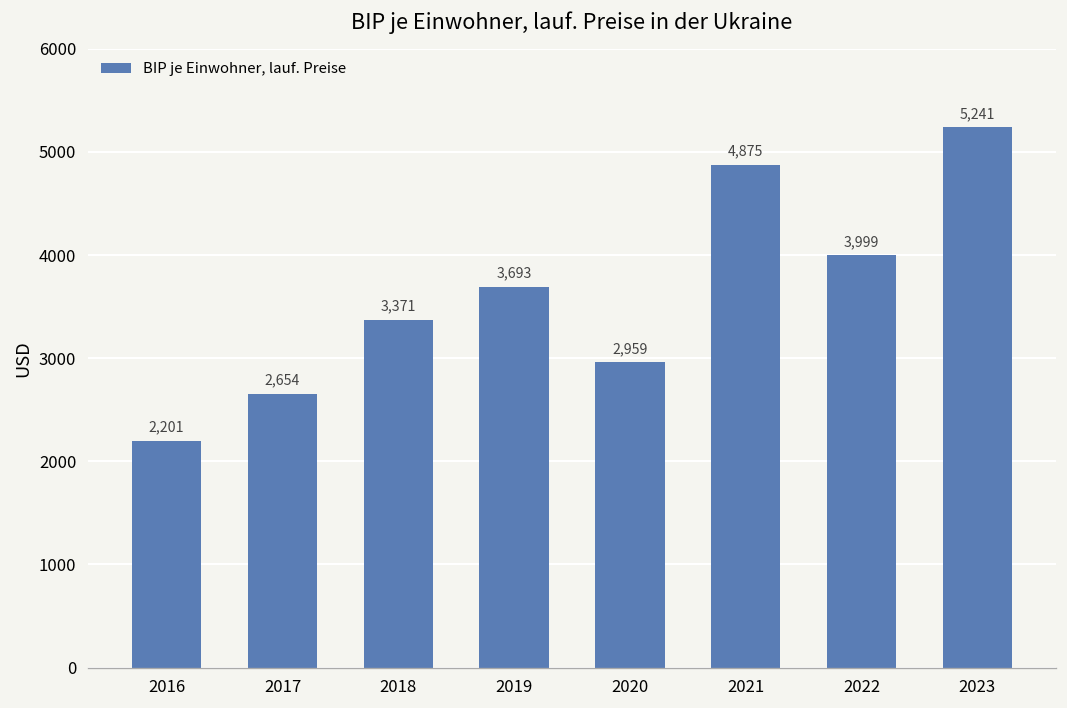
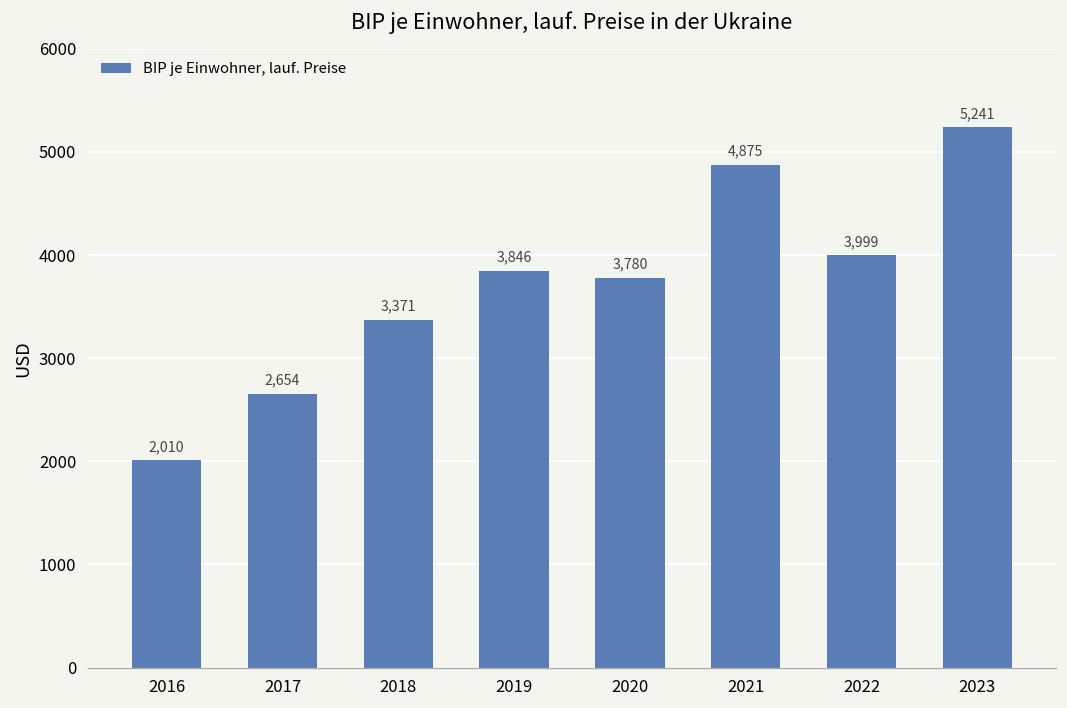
  {
-   "2016": "2,201",
+   "2016": "2,010",
    "2017": "2,654",
    "2018": "3,371",
-   "2019": "3,693",
-   "2020": "2,959",
+   "2019": "3,846",
+   "2020": "3,780",
    "2021": "4,875",
    "2022": "3,999",
    "2023": "5,241"
  }
